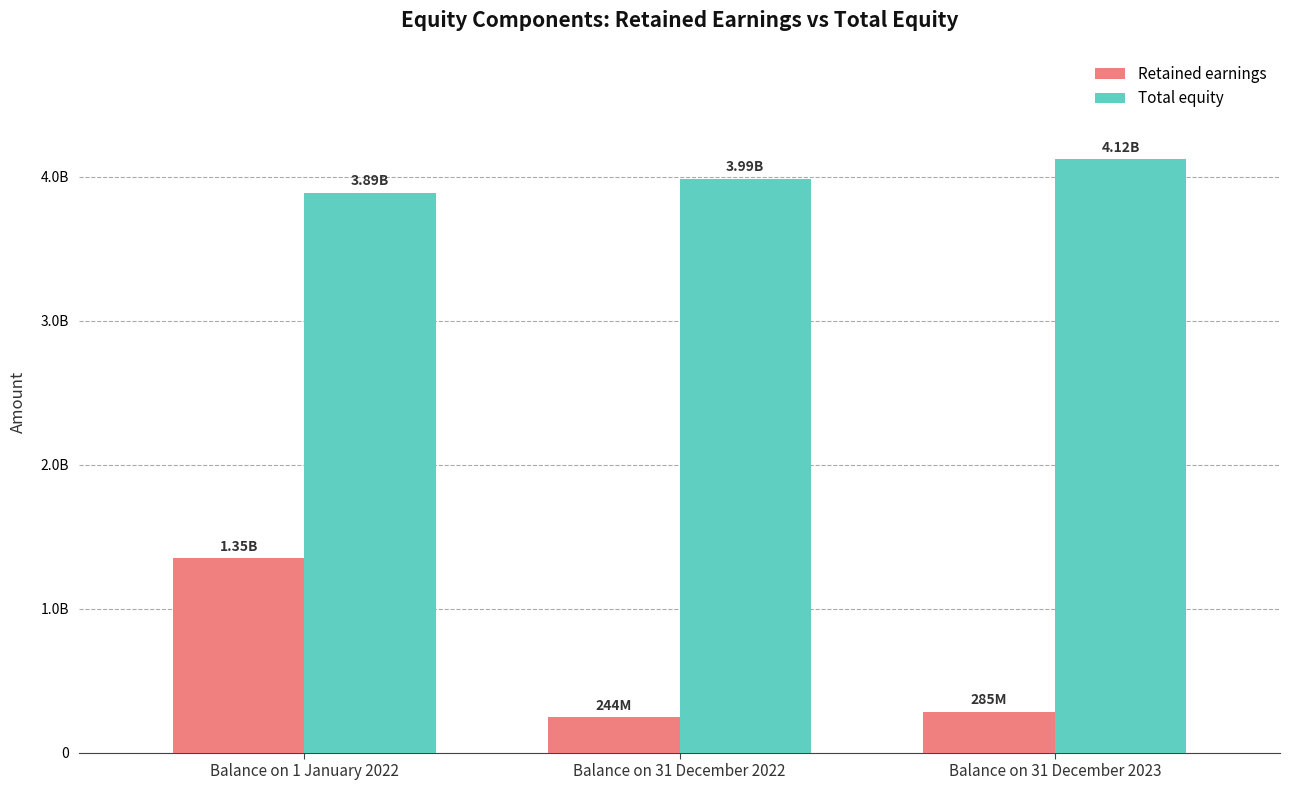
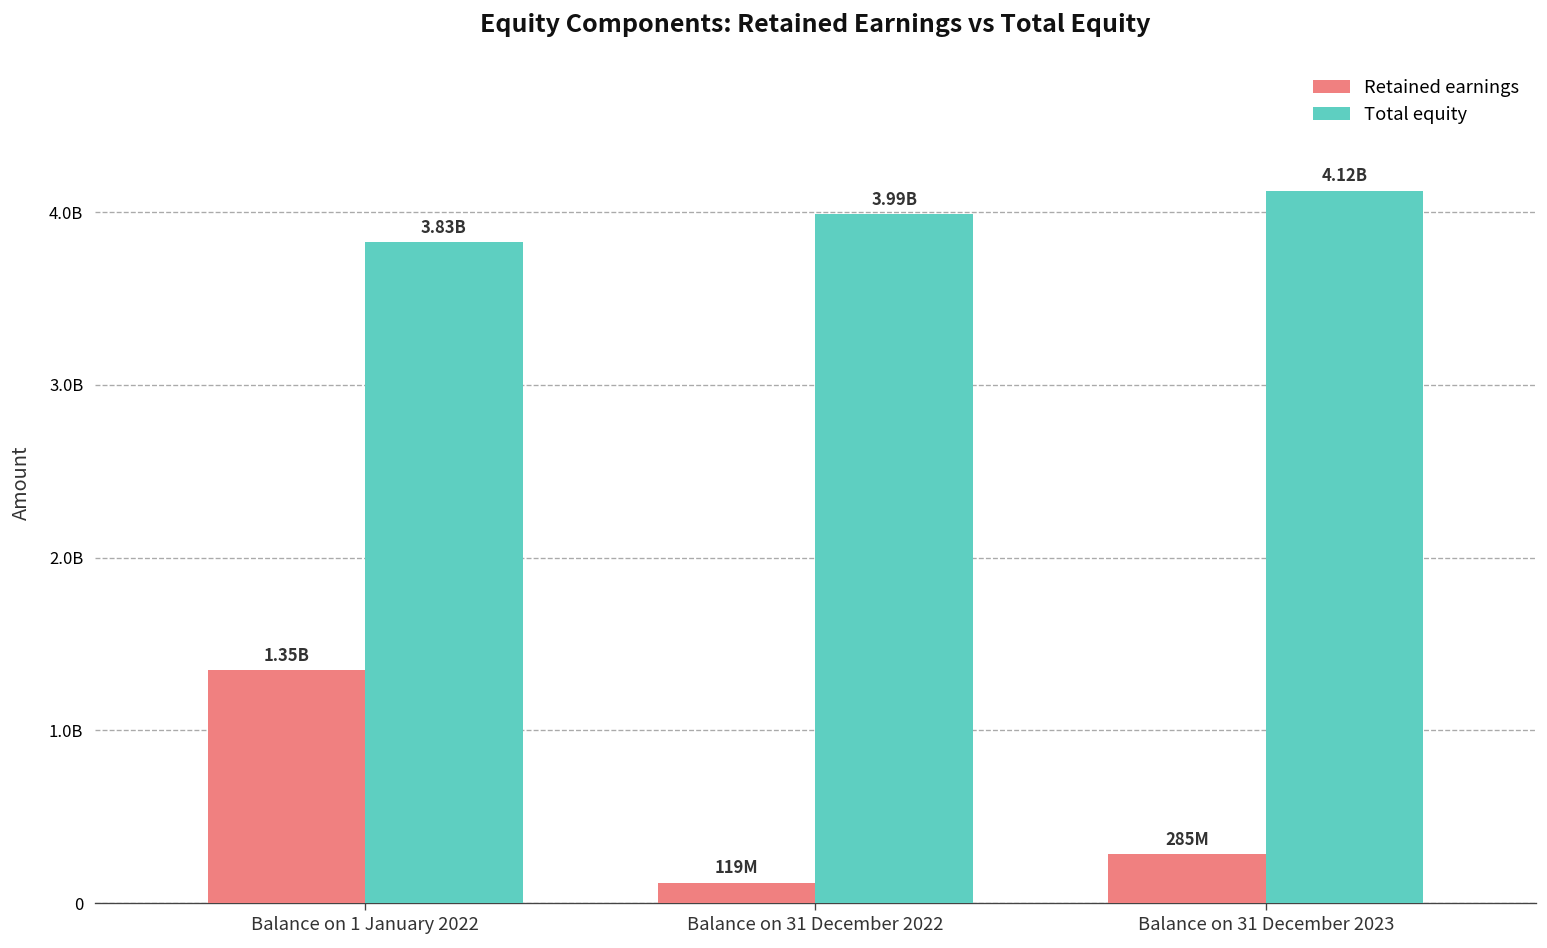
  {
    "Retained earnings": {
      "Balance on 1 January 2022": "1.35B",
-     "Balance on 31 December 2022": "244M",
+     "Balance on 31 December 2022": "119M",
      "Balance on 31 December 2023": "285M"
    },
    "Total equity": {
-     "Balance on 1 January 2022": "3.89B",
+     "Balance on 1 January 2022": "3.83B",
      "Balance on 31 December 2022": "3.99B",
      "Balance on 31 December 2023": "4.12B"
    }
  }
